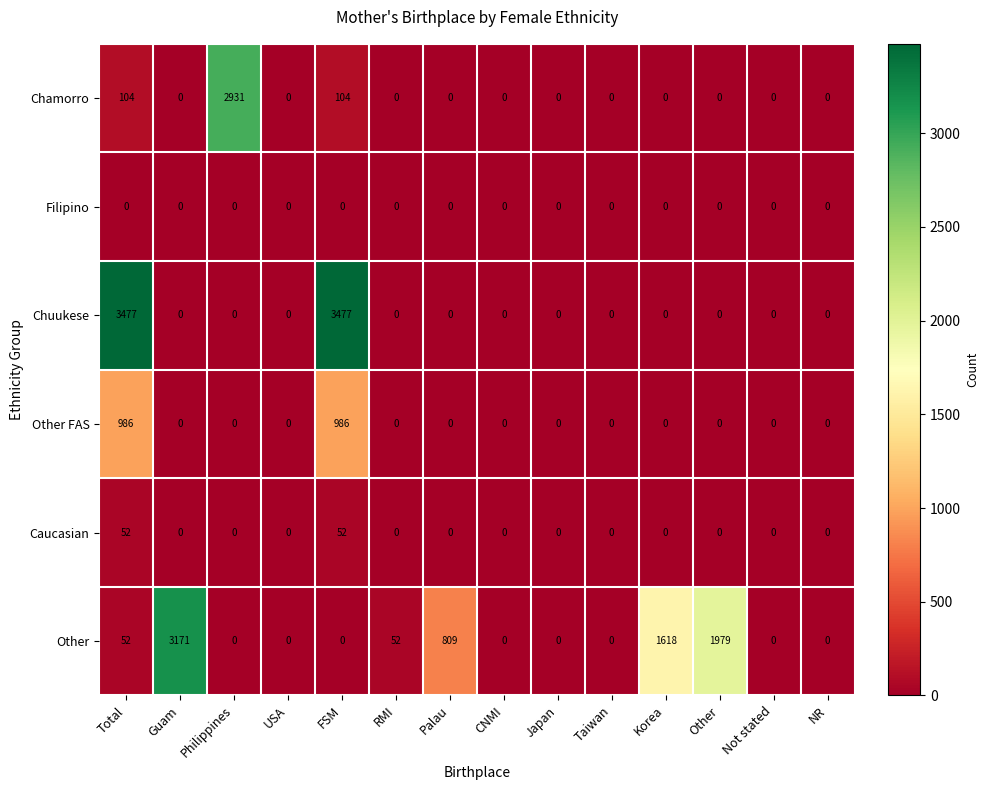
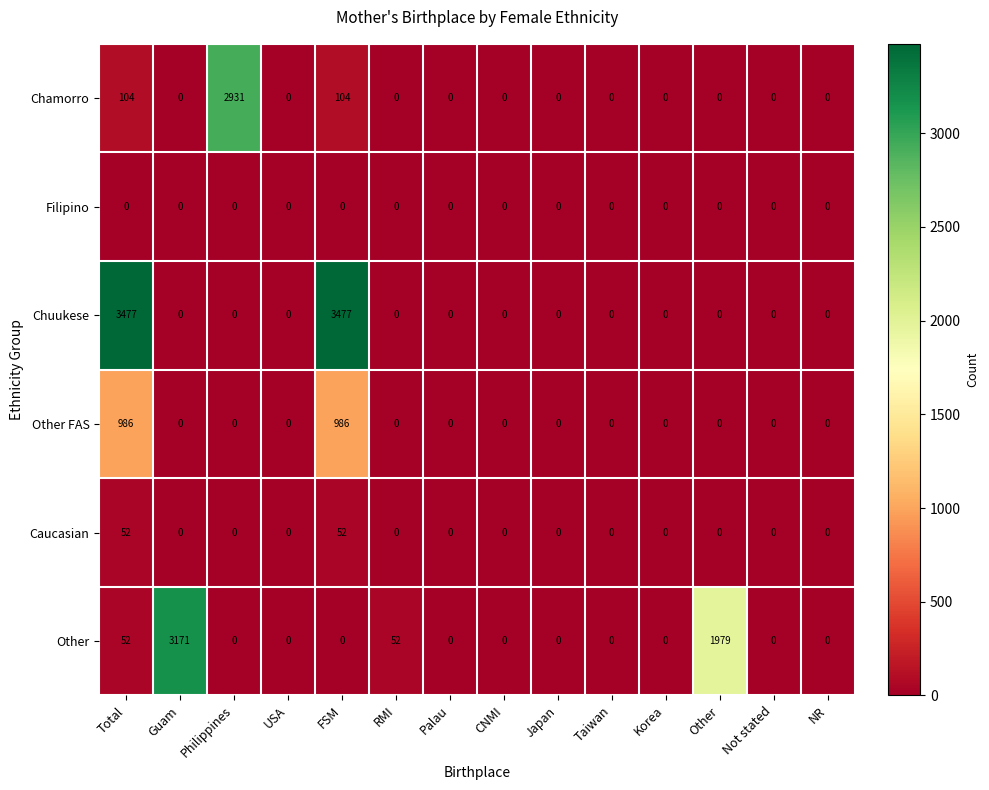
  {
    "Chamorro": {
      "Total": 104,
      "Guam": 0,
      "Philippines": 2931,
      "USA": 0,
      "FSM": 104,
      "RMI": 0,
      "Palau": 0,
      "CNMI": 0,
      "Japan": 0,
      "Taiwan": 0,
      "Korea": 0,
      "Other": 0,
      "Not stated": 0,
      "NR": 0
    },
    "Filipino": {
      "Total": 0,
      "Guam": 0,
      "Philippines": 0,
      "USA": 0,
      "FSM": 0,
      "RMI": 0,
      "Palau": 0,
      "CNMI": 0,
      "Japan": 0,
      "Taiwan": 0,
      "Korea": 0,
      "Other": 0,
      "Not stated": 0,
      "NR": 0
    },
    "Chuukese": {
      "Total": 3477,
      "Guam": 0,
      "Philippines": 0,
      "USA": 0,
      "FSM": 3477,
      "RMI": 0,
      "Palau": 0,
      "CNMI": 0,
      "Japan": 0,
      "Taiwan": 0,
      "Korea": 0,
      "Other": 0,
      "Not stated": 0,
      "NR": 0
    },
    "Other FAS": {
      "Total": 986,
      "Guam": 0,
      "Philippines": 0,
      "USA": 0,
      "FSM": 986,
      "RMI": 0,
      "Palau": 0,
      "CNMI": 0,
      "Japan": 0,
      "Taiwan": 0,
      "Korea": 0,
      "Other": 0,
      "Not stated": 0,
      "NR": 0
    },
    "Caucasian": {
      "Total": 52,
      "Guam": 0,
      "Philippines": 0,
      "USA": 0,
      "FSM": 52,
      "RMI": 0,
      "Palau": 0,
      "CNMI": 0,
      "Japan": 0,
      "Taiwan": 0,
      "Korea": 0,
      "Other": 0,
      "Not stated": 0,
      "NR": 0
    },
    "Other": {
      "Total": 52,
      "Guam": 3171,
      "Philippines": 0,
      "USA": 0,
      "FSM": 0,
      "RMI": 52,
-     "Palau": 809,
+     "Palau": 0,
      "CNMI": 0,
      "Japan": 0,
      "Taiwan": 0,
-     "Korea": 1618,
+     "Korea": 0,
      "Other": 1979,
      "Not stated": 0,
      "NR": 0
    }
  }
